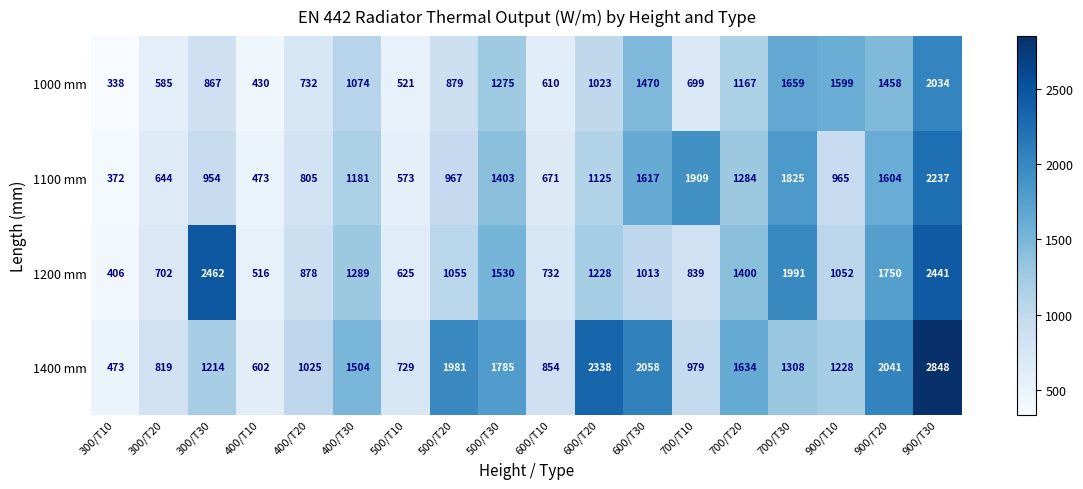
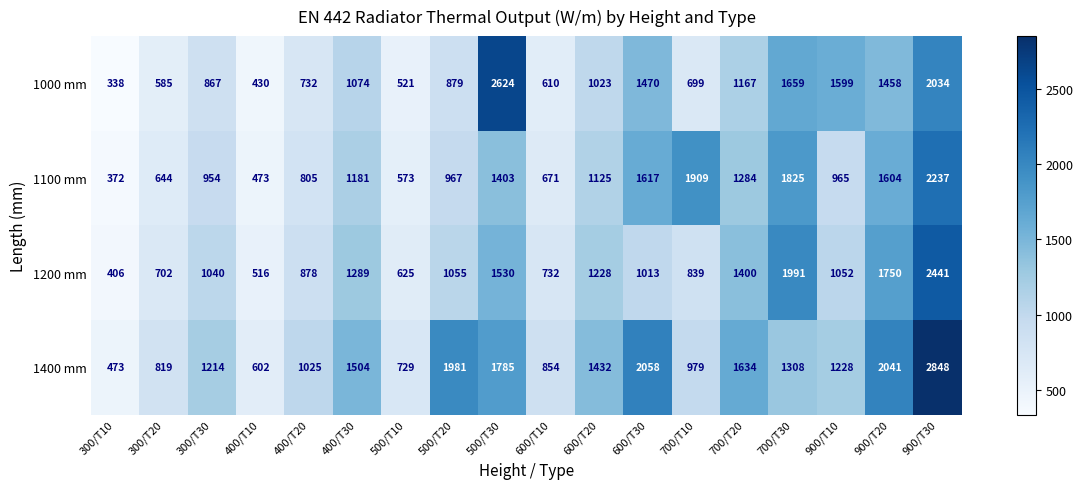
  {
    "1000 mm": {
      "300/T10": 338,
      "300/T20": 585,
      "300/T30": 867,
      "400/T10": 430,
      "400/T20": 732,
      "400/T30": 1074,
      "500/T10": 521,
      "500/T20": 879,
-     "500/T30": 1275,
+     "500/T30": 2624,
      "600/T10": 610,
      "600/T20": 1023,
      "600/T30": 1470,
      "700/T10": 699,
      "700/T20": 1167,
      "700/T30": 1659,
      "900/T10": 1599,
      "900/T20": 1458,
      "900/T30": 2034
    },
    "1100 mm": {
      "300/T10": 372,
      "300/T20": 644,
      "300/T30": 954,
      "400/T10": 473,
      "400/T20": 805,
      "400/T30": 1181,
      "500/T10": 573,
      "500/T20": 967,
      "500/T30": 1403,
      "600/T10": 671,
      "600/T20": 1125,
      "600/T30": 1617,
      "700/T10": 1909,
      "700/T20": 1284,
      "700/T30": 1825,
      "900/T10": 965,
      "900/T20": 1604,
      "900/T30": 2237
    },
    "1200 mm": {
      "300/T10": 406,
      "300/T20": 702,
-     "300/T30": 2462,
+     "300/T30": 1040,
      "400/T10": 516,
      "400/T20": 878,
      "400/T30": 1289,
      "500/T10": 625,
      "500/T20": 1055,
      "500/T30": 1530,
      "600/T10": 732,
      "600/T20": 1228,
      "600/T30": 1013,
      "700/T10": 839,
      "700/T20": 1400,
      "700/T30": 1991,
      "900/T10": 1052,
      "900/T20": 1750,
      "900/T30": 2441
    },
    "1400 mm": {
      "300/T10": 473,
      "300/T20": 819,
      "300/T30": 1214,
      "400/T10": 602,
      "400/T20": 1025,
      "400/T30": 1504,
      "500/T10": 729,
      "500/T20": 1981,
      "500/T30": 1785,
      "600/T10": 854,
-     "600/T20": 2338,
+     "600/T20": 1432,
      "600/T30": 2058,
      "700/T10": 979,
      "700/T20": 1634,
      "700/T30": 1308,
      "900/T10": 1228,
      "900/T20": 2041,
      "900/T30": 2848
    }
  }
